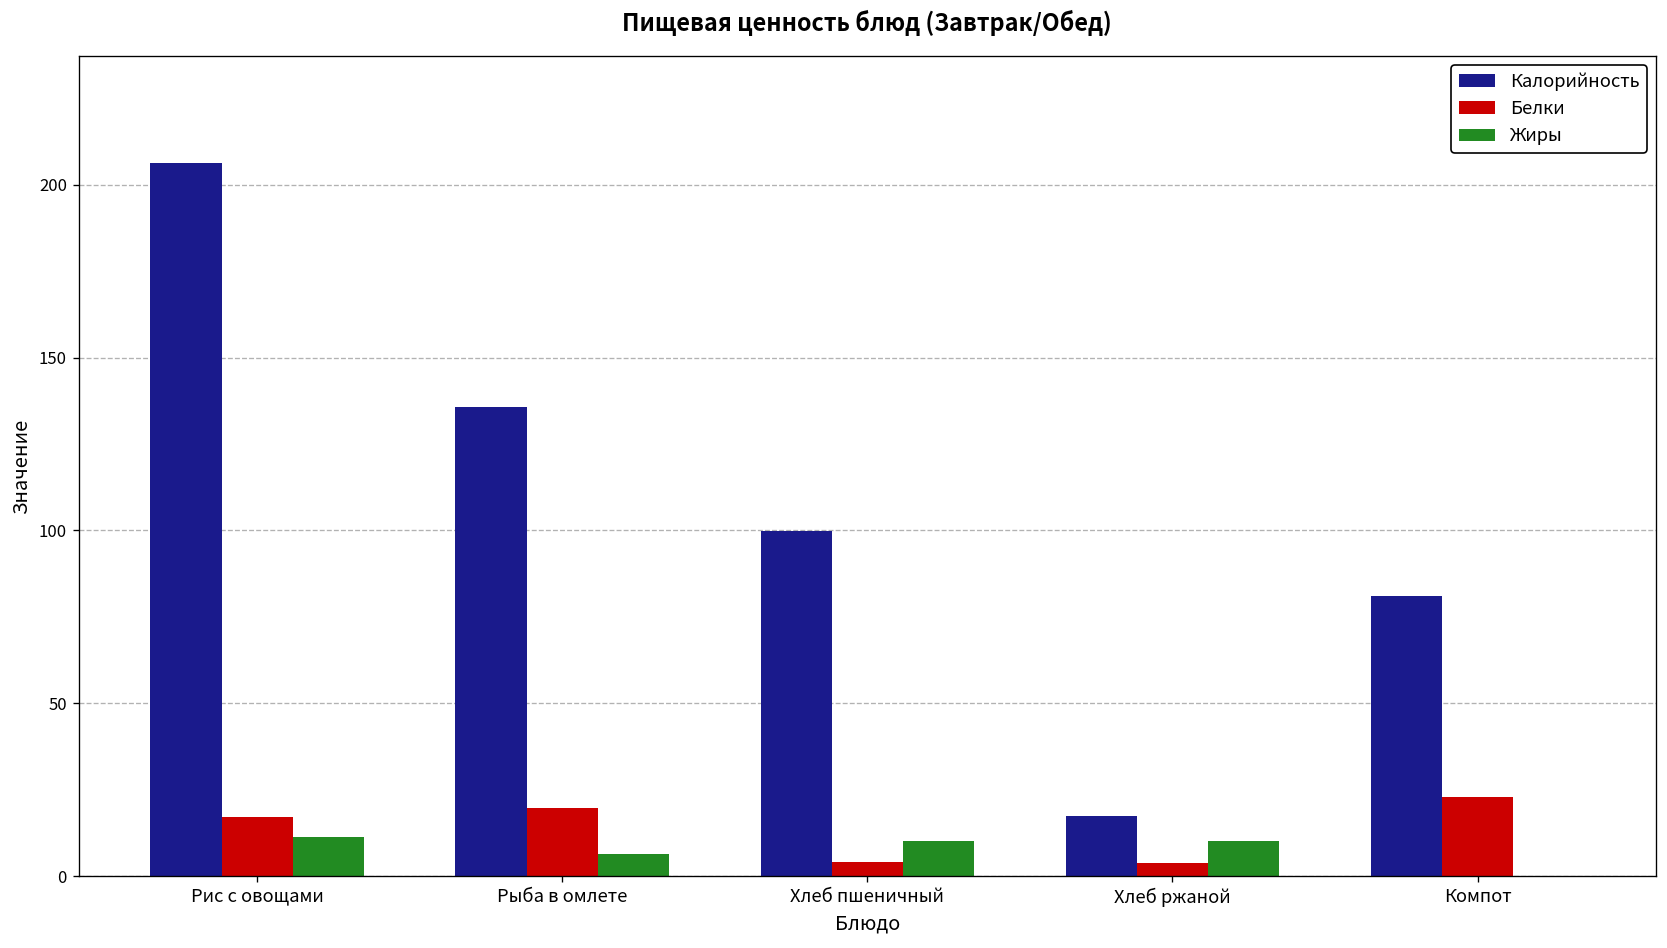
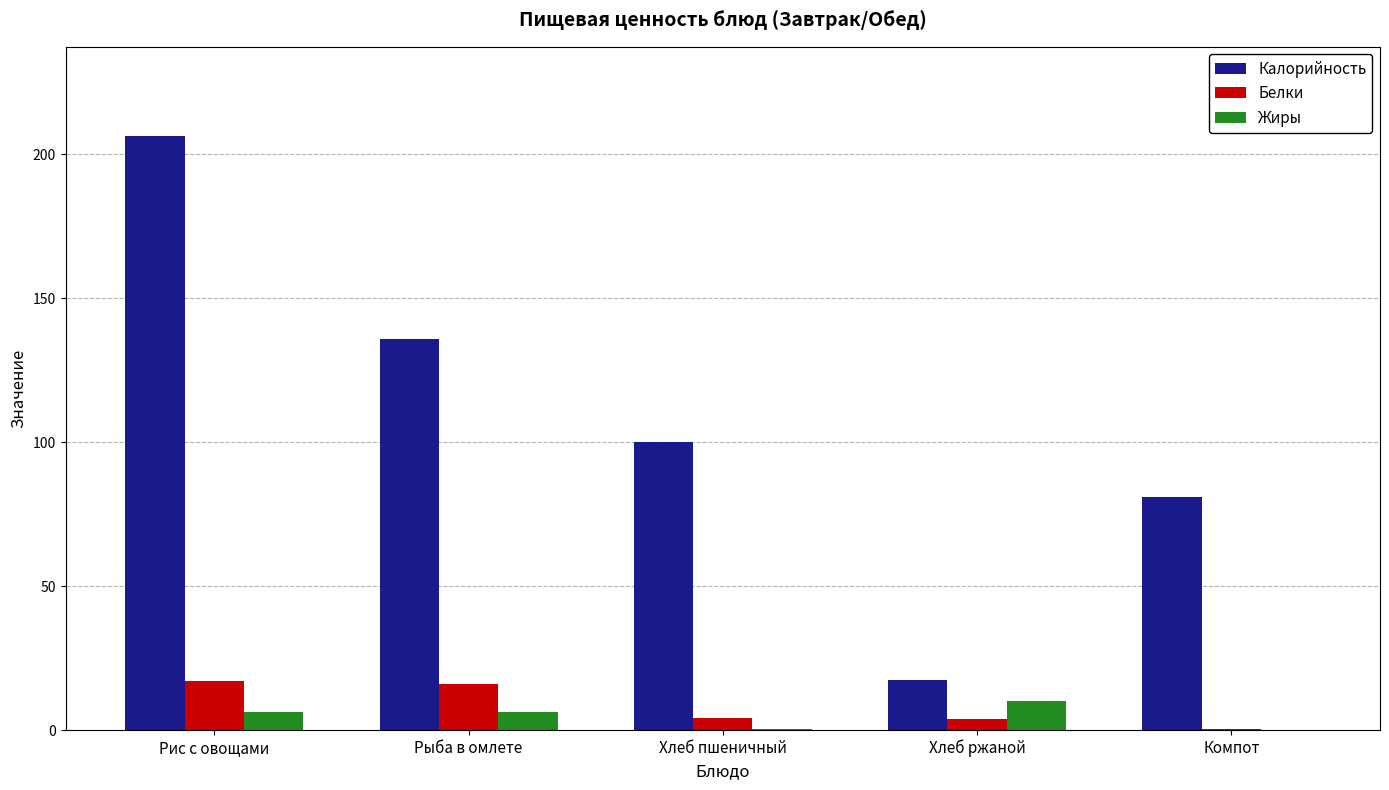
  {
    "Калорийность": {
      "Рис с овощами": 206,
      "Рыба в омлете": 136,
      "Хлеб пшеничный": 100,
      "Хлеб ржаной": 17,
      "Компот": 81
    },
    "Белки": {
      "Рис с овощами": 17,
-     "Рыба в омлете": 20,
+     "Рыба в омлете": 16,
      "Хлеб пшеничный": 4,
      "Хлеб ржаной": 4,
-     "Компот": 23
+     "Компот": 0
    },
    "Жиры": {
-     "Рис с овощами": 11,
+     "Рис с овощами": 6,
      "Рыба в омлете": 6,
-     "Хлеб пшеничный": 10,
+     "Хлеб пшеничный": 0,
      "Хлеб ржаной": 10,
      "Компот": 0
    }
  }
